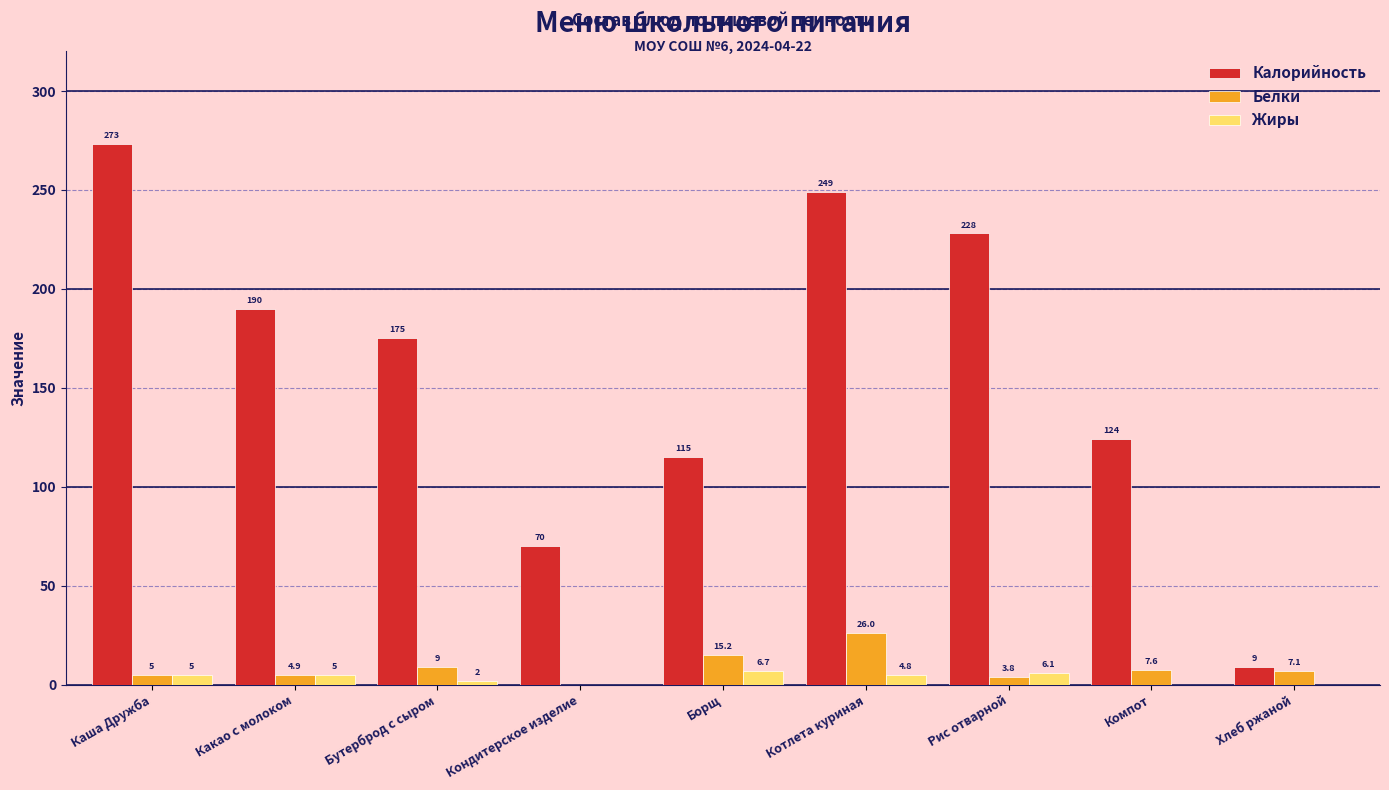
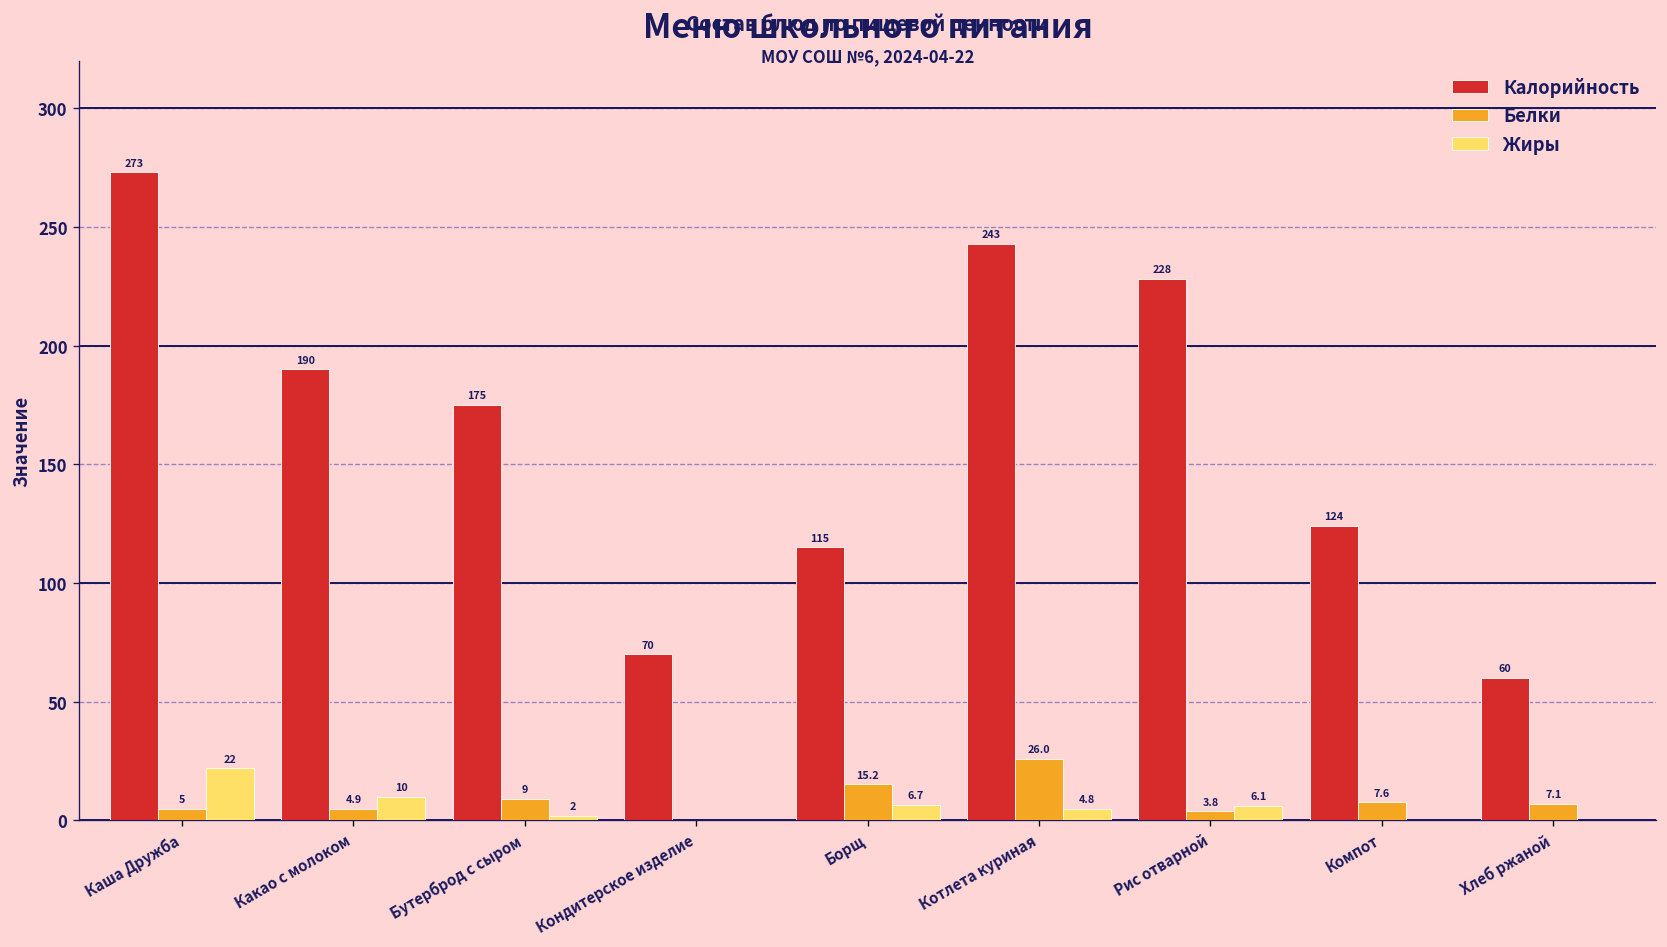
  {
    "Калорийность": {
      "Каша Дружба": 273,
      "Какао с молоком": 190,
      "Бутерброд с сыром": 175,
      "Кондитерское изделие": 70,
      "Борщ": 115,
-     "Котлета куриная": 249,
+     "Котлета куриная": 243,
      "Рис отварной": 228,
      "Компот": 124,
-     "Хлеб ржаной": 9
+     "Хлеб ржаной": 60
    },
    "Белки": {
      "Каша Дружба": 5,
      "Какао с молоком": 4.9,
      "Бутерброд с сыром": 9,
      "Борщ": 15.2,
      "Котлета куриная": 26.0,
      "Рис отварной": 3.8,
      "Компот": 7.6,
      "Хлеб ржаной": 7.1
    },
    "Жиры": {
-     "Каша Дружба": 5,
-     "Какао с молоком": 5,
+     "Каша Дружба": 22,
+     "Какао с молоком": 10,
      "Бутерброд с сыром": 2,
      "Борщ": 6.7,
      "Котлета куриная": 4.8,
      "Рис отварной": 6.1
    }
  }
